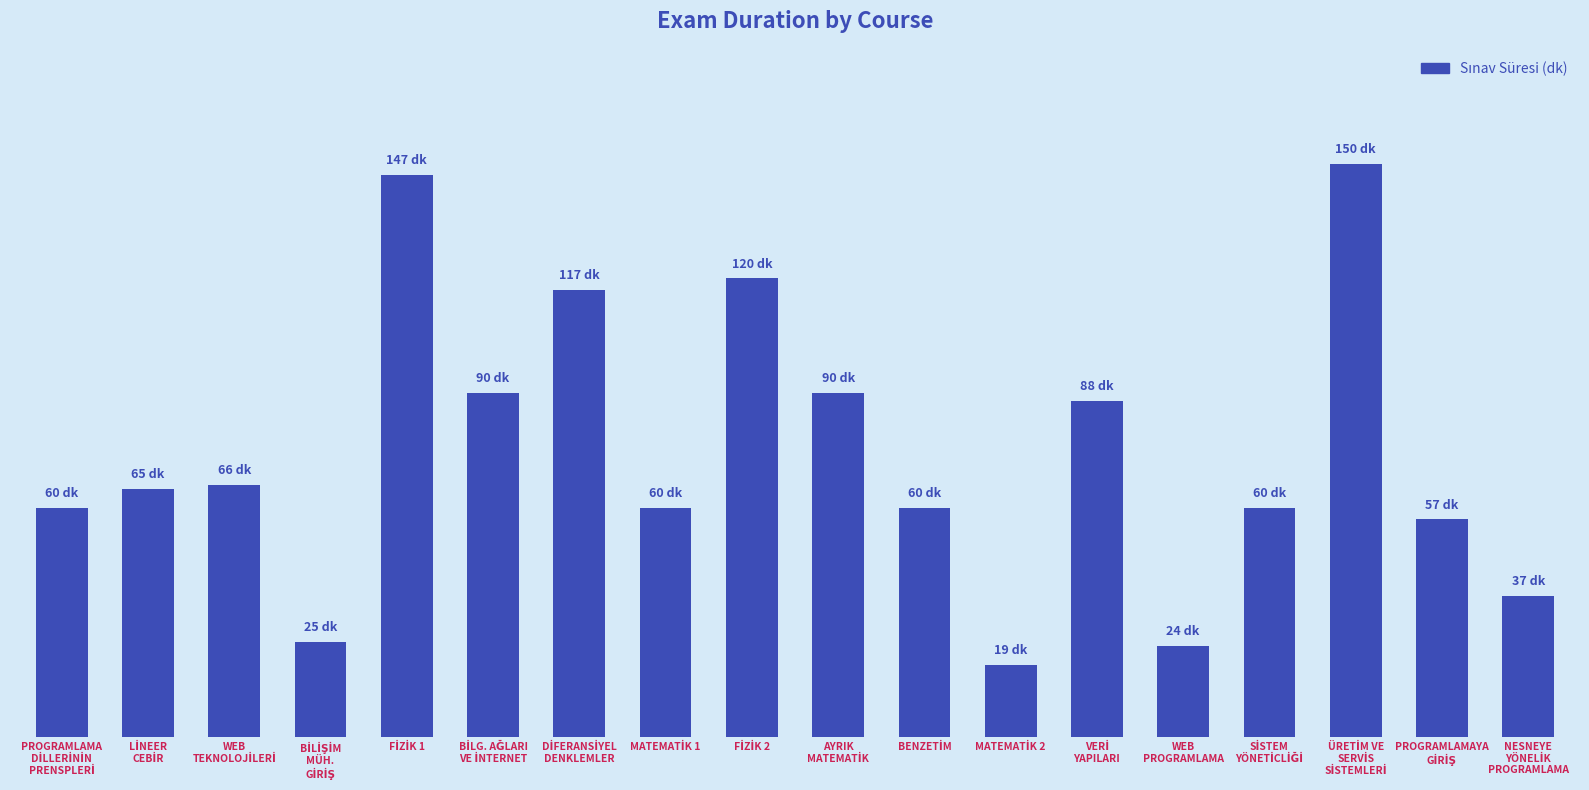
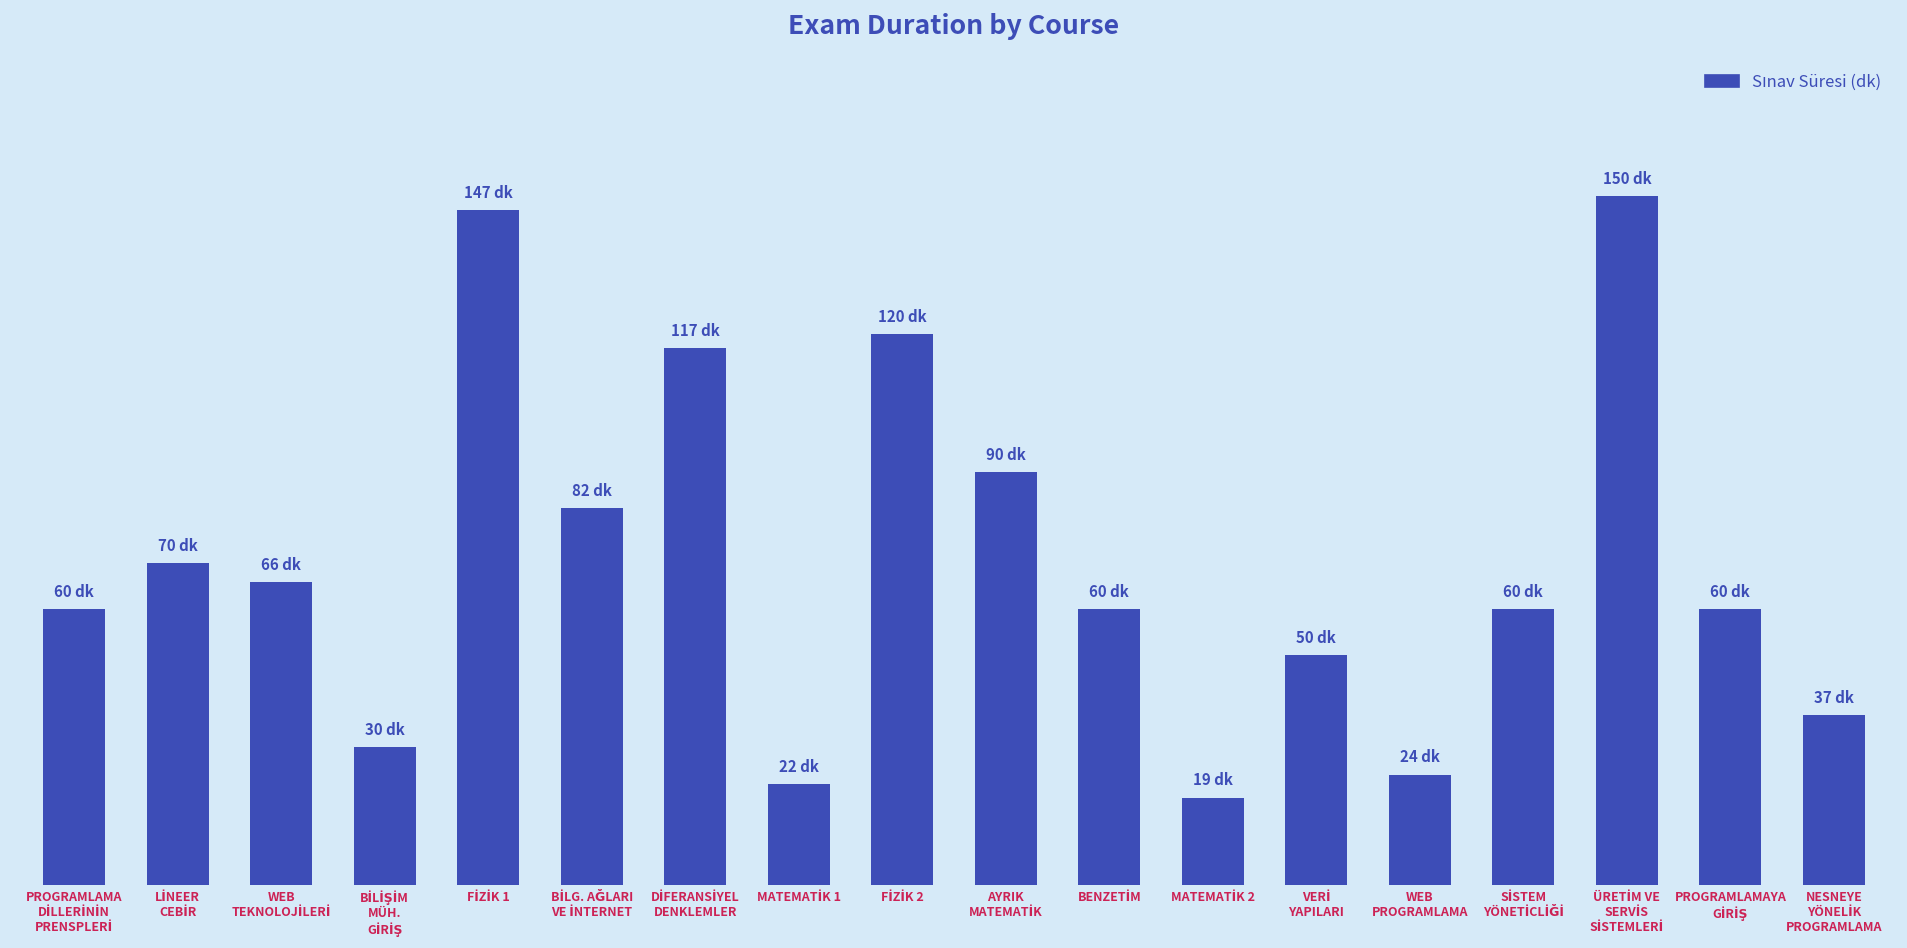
  {
    "PROGRAMLAMA DİLLERİNİN PRENSPLERİ": 60,
-   "LİNEER CEBİR": 65,
+   "LİNEER CEBİR": 70,
    "WEB TEKNOLOJİLERİ": 66,
-   "BİLİŞİM MÜH. GİRİŞ": 25,
+   "BİLİŞİM MÜH. GİRİŞ": 30,
    "FİZİK 1": 147,
-   "BİLG. AĞLARI VE İNTERNET": 90,
+   "BİLG. AĞLARI VE İNTERNET": 82,
    "DİFERANSİYEL DENKLEMLER": 117,
-   "MATEMATİK 1": 60,
+   "MATEMATİK 1": 22,
    "FİZİK 2": 120,
    "AYRIK MATEMATİK": 90,
    "BENZETİM": 60,
    "MATEMATİK 2": 19,
-   "VERİ YAPILARI": 88,
+   "VERİ YAPILARI": 50,
    "WEB PROGRAMLAMA": 24,
    "SİSTEM YÖNETİCLİĞİ": 60,
    "ÜRETİM VE SERVİS SİSTEMLERİ": 150,
-   "PROGRAMLAMAYA GİRİŞ": 57,
+   "PROGRAMLAMAYA GİRİŞ": 60,
    "NESNEYE YÖNELİK PROGRAMLAMA": 37
  }
